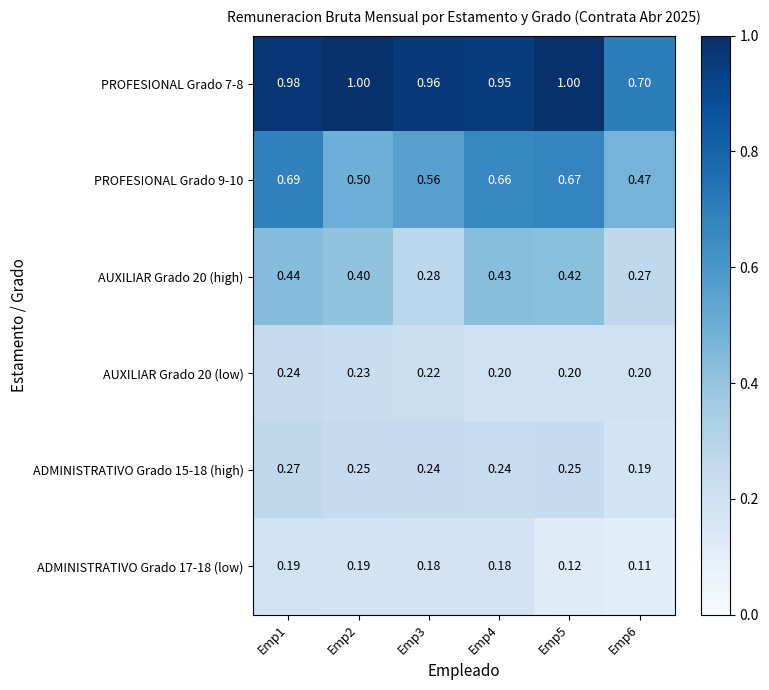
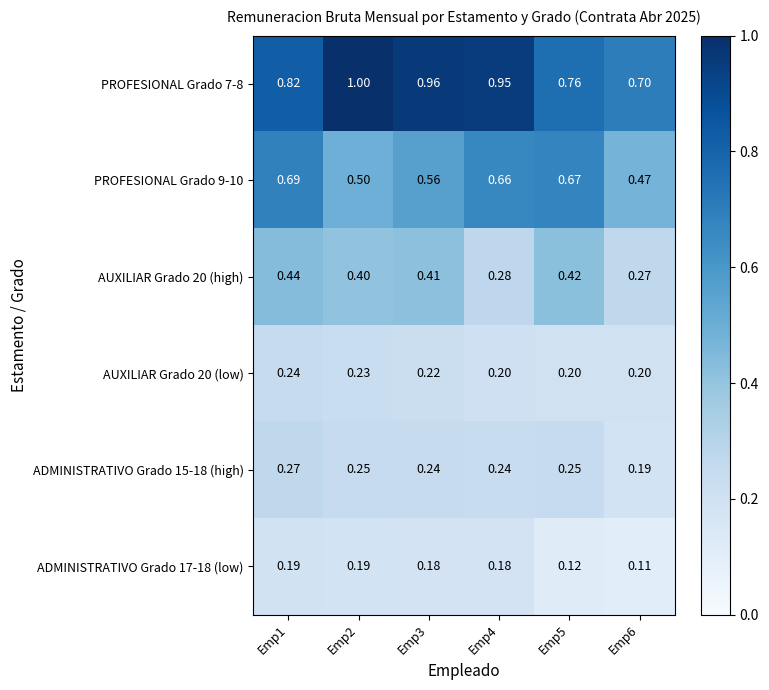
  {
    "PROFESIONAL Grado 7-8": {
-     "Emp1": 0.98,
+     "Emp1": 0.82,
      "Emp2": 1.00,
      "Emp3": 0.96,
      "Emp4": 0.95,
-     "Emp5": 1.00,
+     "Emp5": 0.76,
      "Emp6": 0.70
    },
    "PROFESIONAL Grado 9-10": {
      "Emp1": 0.69,
      "Emp2": 0.50,
      "Emp3": 0.56,
      "Emp4": 0.66,
      "Emp5": 0.67,
      "Emp6": 0.47
    },
    "AUXILIAR Grado 20 (high)": {
      "Emp1": 0.44,
      "Emp2": 0.40,
-     "Emp3": 0.28,
-     "Emp4": 0.43,
+     "Emp3": 0.41,
+     "Emp4": 0.28,
      "Emp5": 0.42,
      "Emp6": 0.27
    },
    "AUXILIAR Grado 20 (low)": {
      "Emp1": 0.24,
      "Emp2": 0.23,
      "Emp3": 0.22,
      "Emp4": 0.20,
      "Emp5": 0.20,
      "Emp6": 0.20
    },
    "ADMINISTRATIVO Grado 15-18 (high)": {
      "Emp1": 0.27,
      "Emp2": 0.25,
      "Emp3": 0.24,
      "Emp4": 0.24,
      "Emp5": 0.25,
      "Emp6": 0.19
    },
    "ADMINISTRATIVO Grado 17-18 (low)": {
      "Emp1": 0.19,
      "Emp2": 0.19,
      "Emp3": 0.18,
      "Emp4": 0.18,
      "Emp5": 0.12,
      "Emp6": 0.11
    }
  }
